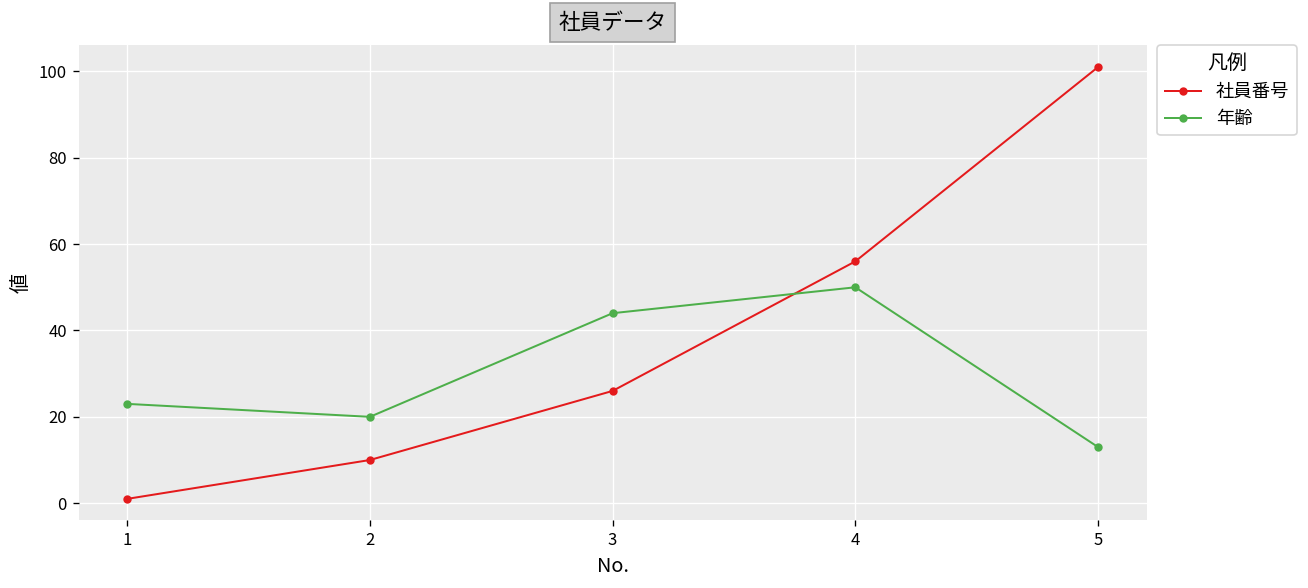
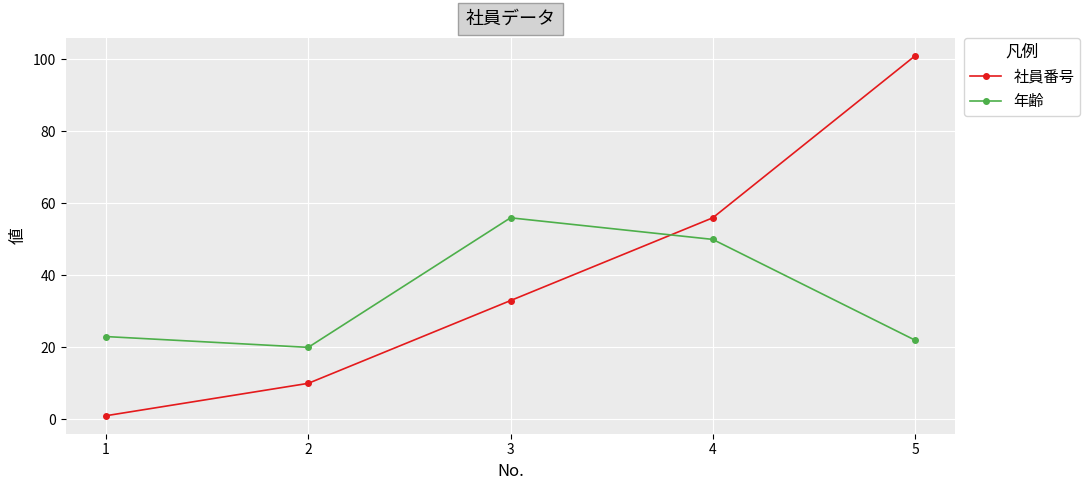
  {
    "社員番号": {
      "1": 1,
      "2": 10,
-     "3": 26,
+     "3": 33,
      "4": 56,
      "5": 101
    },
    "年齢": {
      "1": 23,
      "2": 20,
-     "3": 44,
+     "3": 56,
      "4": 50,
-     "5": 13
+     "5": 22
    }
  }
